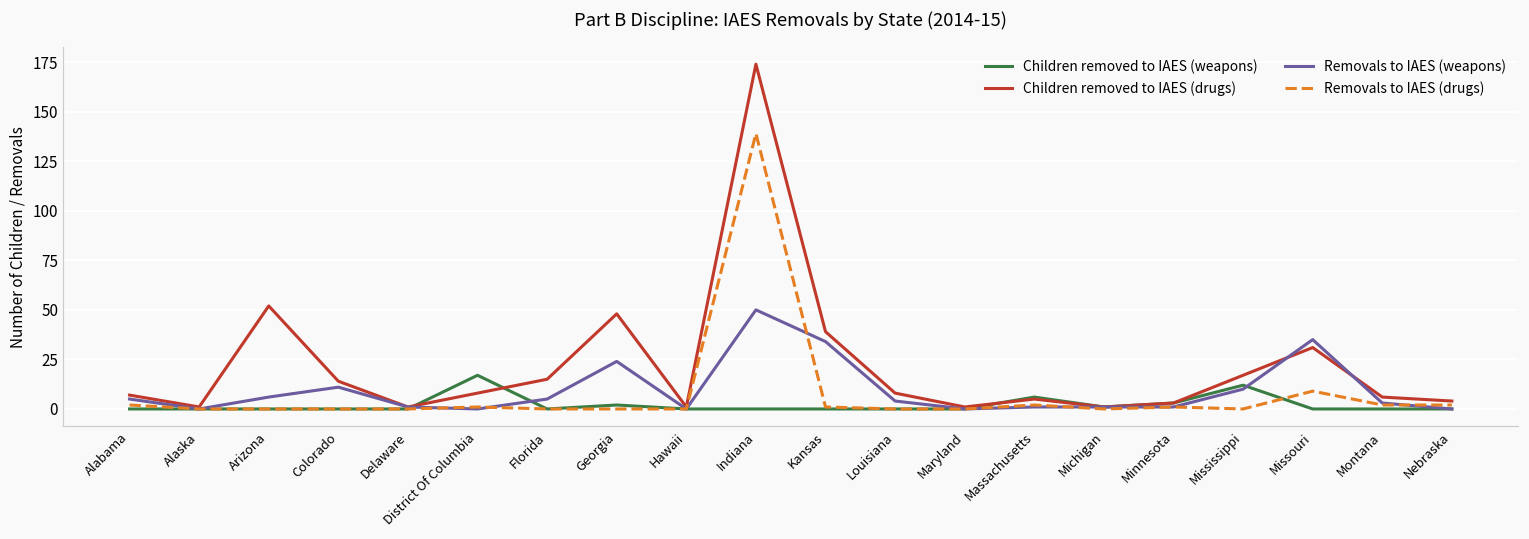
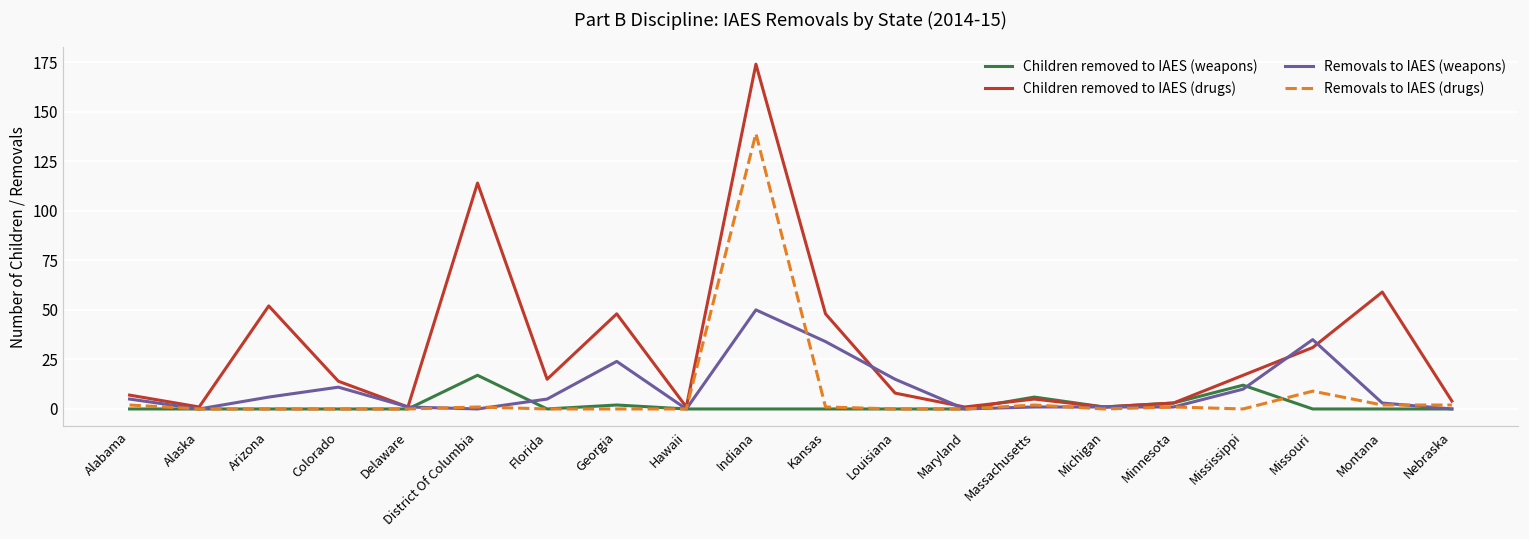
  {
    "Children removed to IAES (weapons)": {
      "Alabama": 0,
      "District Of Columbia": 17,
      "Georgia": 2,
      "Indiana": 0,
      "Mississippi": 12,
      "Missouri": 0,
      "Montana": 0
    },
    "Children removed to IAES (drugs)": {
      "Alabama": 7,
      "Arizona": 52,
      "Colorado": 14,
-     "District Of Columbia": 8,
+     "District Of Columbia": 114,
      "Florida": 15,
      "Georgia": 48,
      "Indiana": 174,
-     "Kansas": 39,
+     "Kansas": 48,
      "Louisiana": 8,
      "Mississippi": 17,
      "Missouri": 31,
-     "Montana": 6,
+     "Montana": 59,
      "Nebraska": 4
    },
    "Removals to IAES (weapons)": {
      "Alabama": 5,
      "Arizona": 6,
      "Colorado": 11,
      "Florida": 5,
      "Georgia": 24,
      "Indiana": 50,
      "Kansas": 34,
-     "Louisiana": 4,
+     "Louisiana": 15,
      "Mississippi": 10,
      "Missouri": 35
    },
    "Removals to IAES (drugs)": {
      "Alabama": 2,
      "Georgia": 0,
      "Indiana": 139,
      "Mississippi": 0,
      "Missouri": 9,
      "Nebraska": 2
    }
  }
